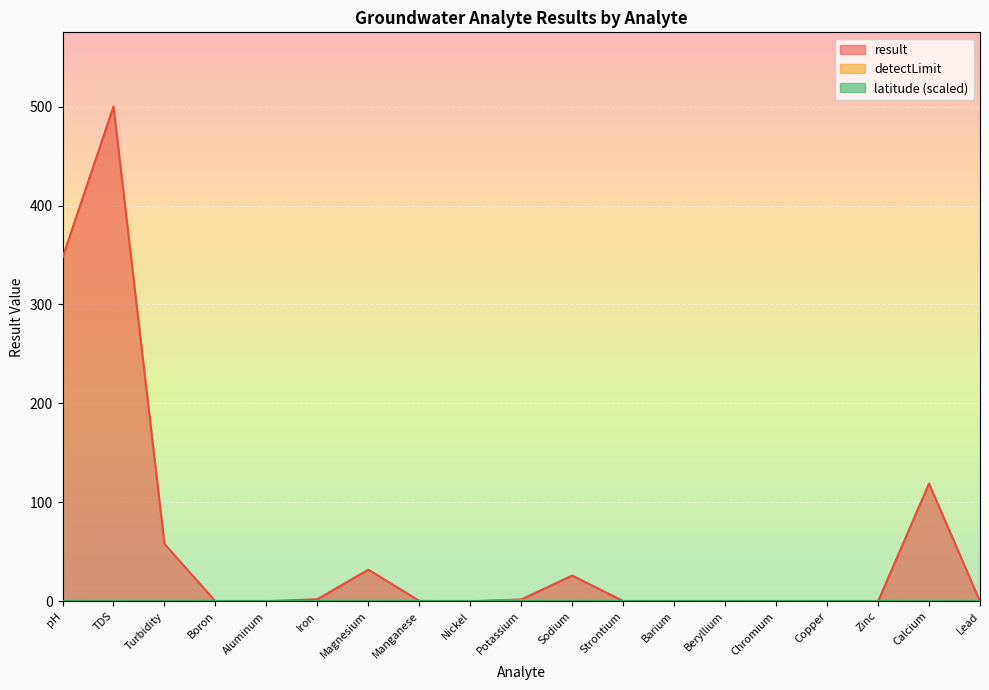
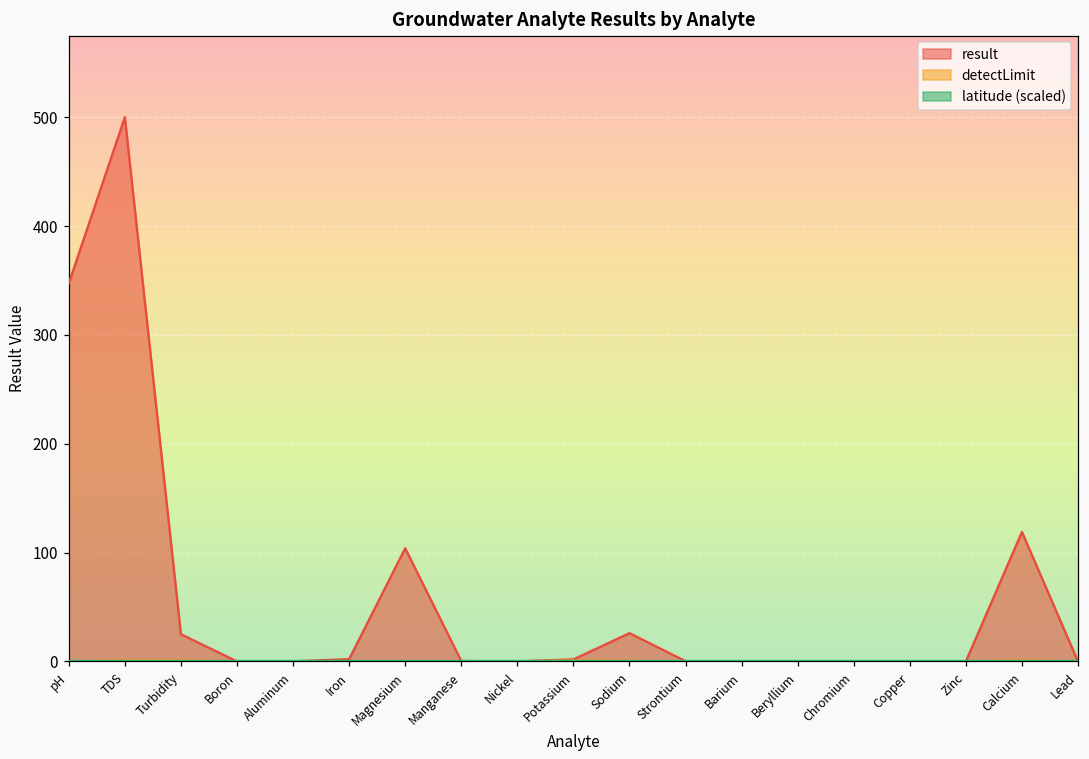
  {
    "result": {
      "pH": 350,
      "TDS": 500,
-     "Turbidity": 60,
-     "Magnesium": 30,
+     "Turbidity": 30,
+     "Magnesium": 100,
      "Sodium": 30,
      "Calcium": 120
    }
  }
